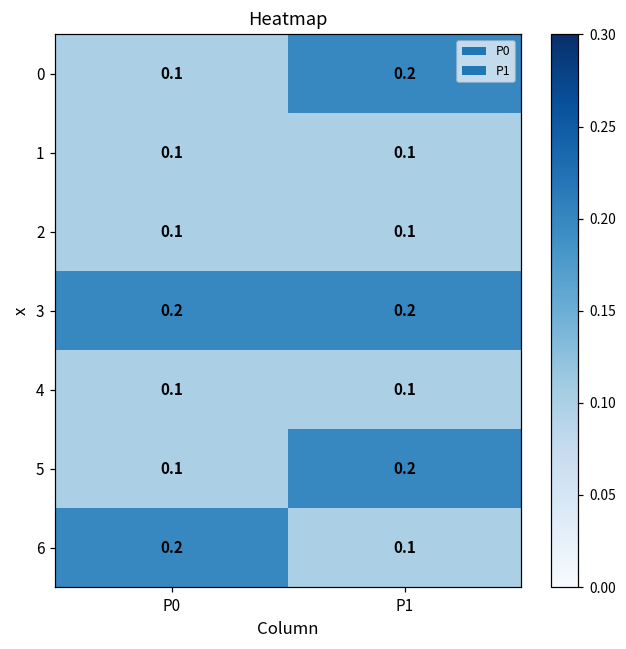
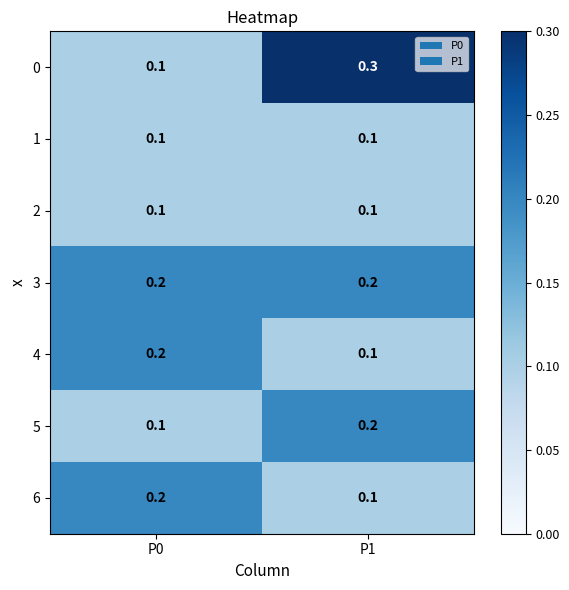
  {
    "0": {
      "P0": 0.1,
-     "P1": 0.2
+     "P1": 0.3
    },
    "1": {
      "P0": 0.1,
      "P1": 0.1
    },
    "2": {
      "P0": 0.1,
      "P1": 0.1
    },
    "3": {
      "P0": 0.2,
      "P1": 0.2
    },
    "4": {
-     "P0": 0.1,
+     "P0": 0.2,
      "P1": 0.1
    },
    "5": {
      "P0": 0.1,
      "P1": 0.2
    },
    "6": {
      "P0": 0.2,
      "P1": 0.1
    }
  }
